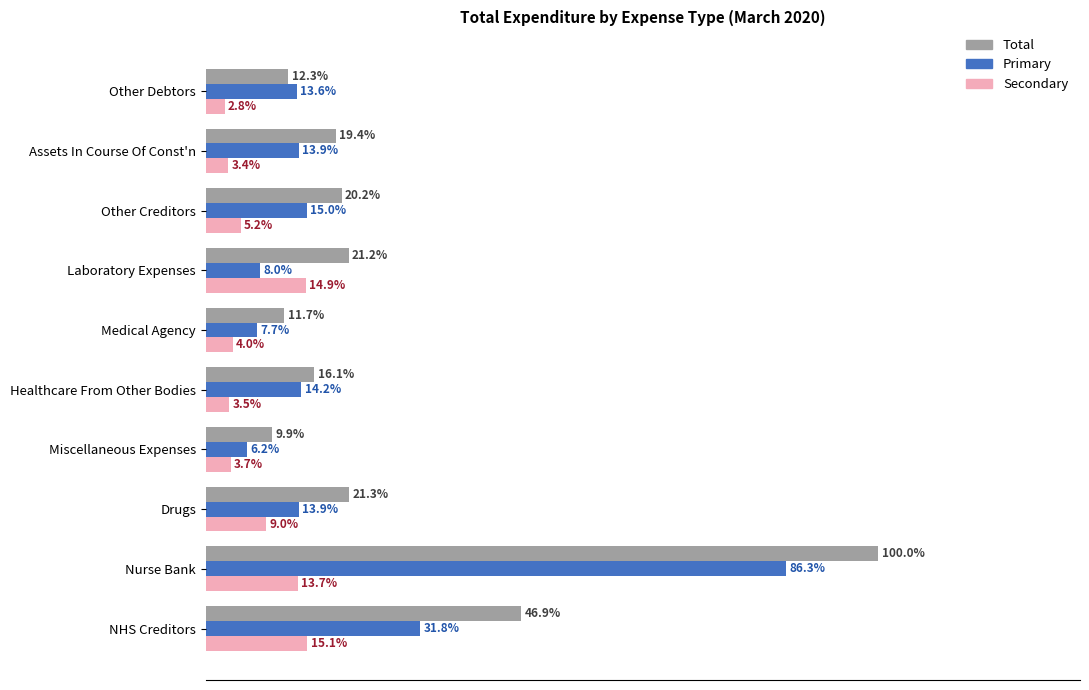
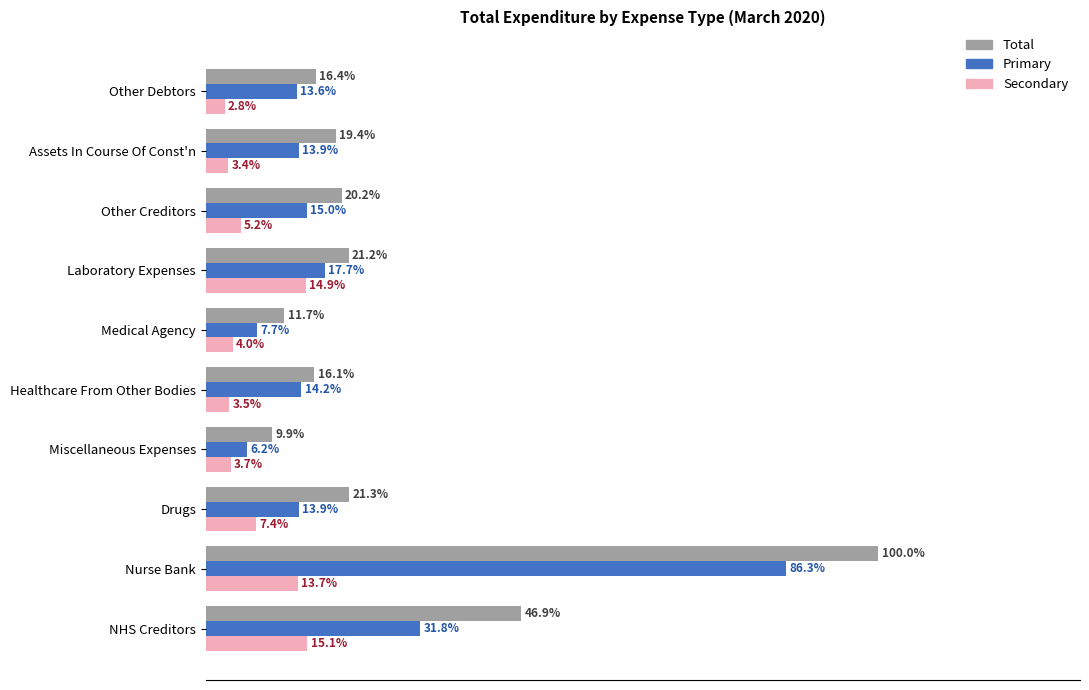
  {
    "Total": {
-     "Other Debtors": "12.3%",
+     "Other Debtors": "16.4%",
      "Assets In Course Of Const'n": "19.4%",
      "Other Creditors": "20.2%",
      "Laboratory Expenses": "21.2%",
      "Medical Agency": "11.7%",
      "Healthcare From Other Bodies": "16.1%",
      "Miscellaneous Expenses": "9.9%",
      "Drugs": "21.3%",
      "Nurse Bank": "100.0%",
      "NHS Creditors": "46.9%"
    },
    "Primary": {
      "Other Debtors": "13.6%",
      "Assets In Course Of Const'n": "13.9%",
      "Other Creditors": "15.0%",
-     "Laboratory Expenses": "8.0%",
+     "Laboratory Expenses": "17.7%",
      "Medical Agency": "7.7%",
      "Healthcare From Other Bodies": "14.2%",
      "Miscellaneous Expenses": "6.2%",
      "Drugs": "13.9%",
      "Nurse Bank": "86.3%",
      "NHS Creditors": "31.8%"
    },
    "Secondary": {
      "Other Debtors": "2.8%",
      "Assets In Course Of Const'n": "3.4%",
      "Other Creditors": "5.2%",
      "Laboratory Expenses": "14.9%",
      "Medical Agency": "4.0%",
      "Healthcare From Other Bodies": "3.5%",
      "Miscellaneous Expenses": "3.7%",
-     "Drugs": "9.0%",
+     "Drugs": "7.4%",
      "Nurse Bank": "13.7%",
      "NHS Creditors": "15.1%"
    }
  }
